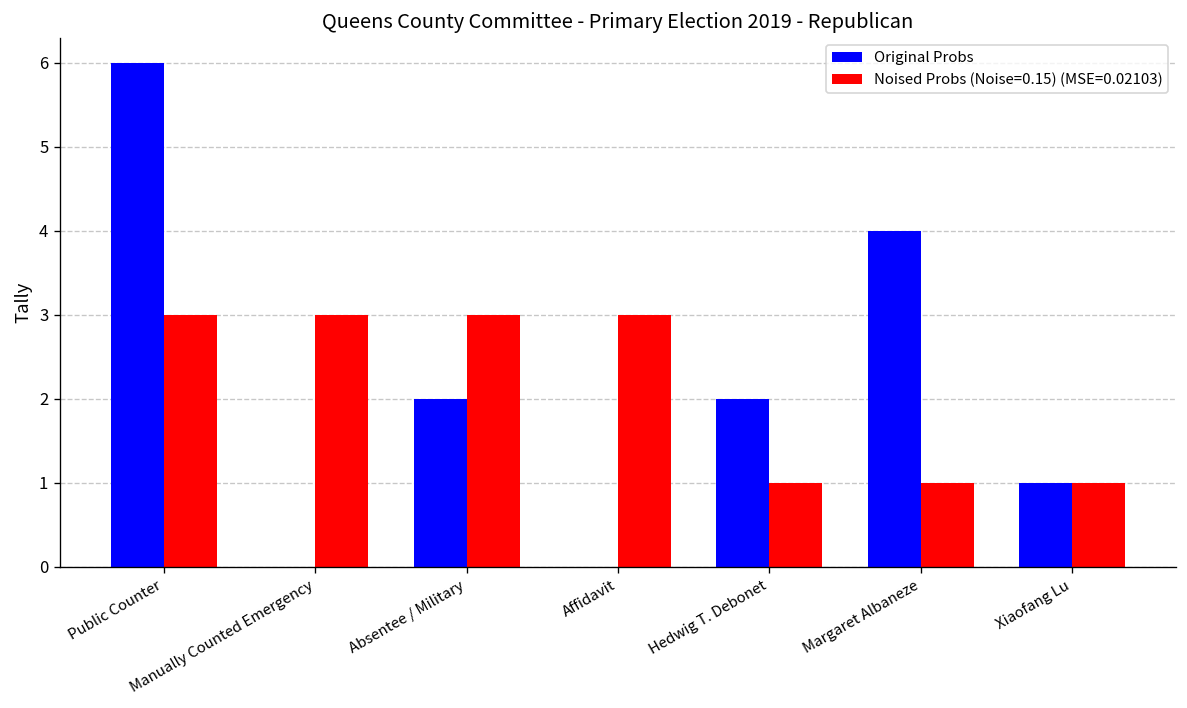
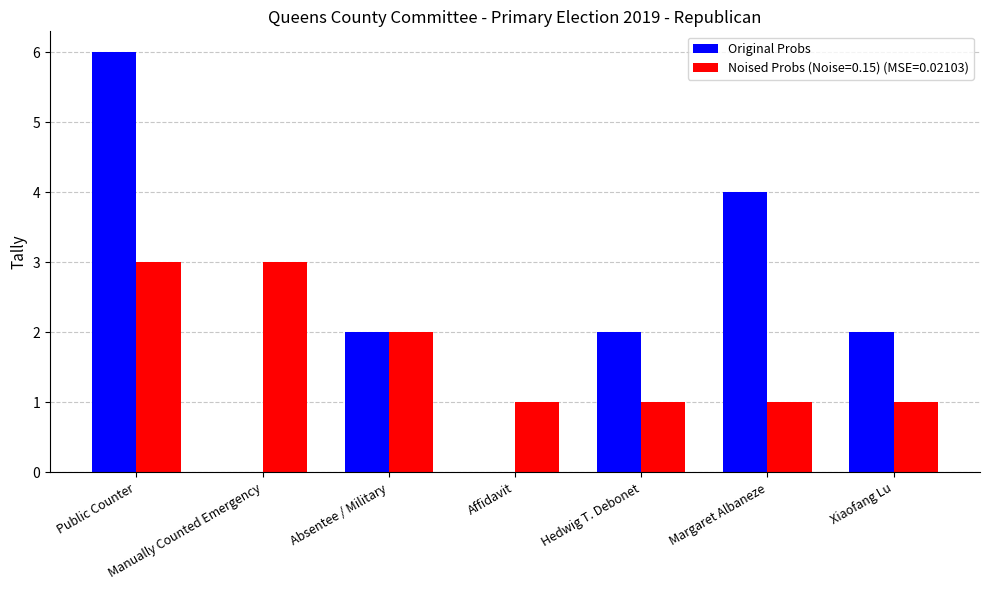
  {
    "Original Probs": {
      "Public Counter": 6,
      "Manually Counted Emergency": 0,
      "Absentee / Military": 2,
      "Affidavit": 0,
      "Hedwig T. Debonet": 2,
      "Margaret Albaneze": 4,
-     "Xiaofang Lu": 1
+     "Xiaofang Lu": 2
    },
    "Noised Probs (Noise=0.15) (MSE=0.02103)": {
      "Public Counter": 3,
      "Manually Counted Emergency": 3,
-     "Absentee / Military": 3,
-     "Affidavit": 3,
+     "Absentee / Military": 2,
+     "Affidavit": 1,
      "Hedwig T. Debonet": 1,
      "Margaret Albaneze": 1,
      "Xiaofang Lu": 1
    }
  }
